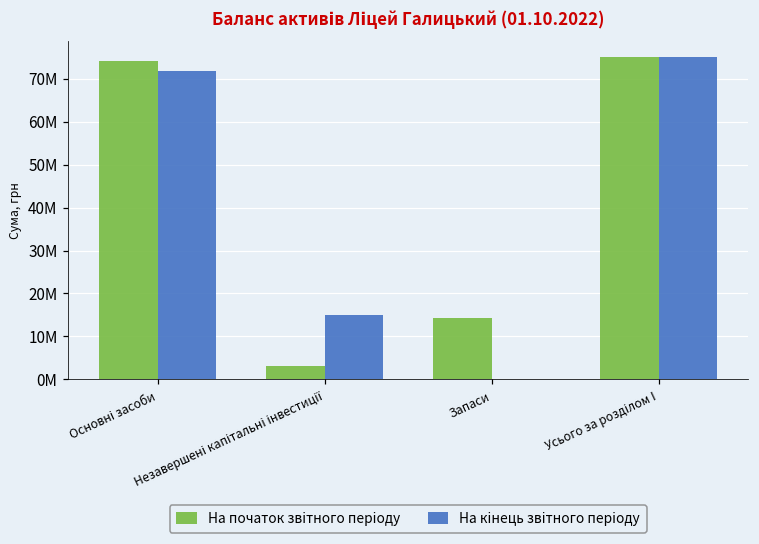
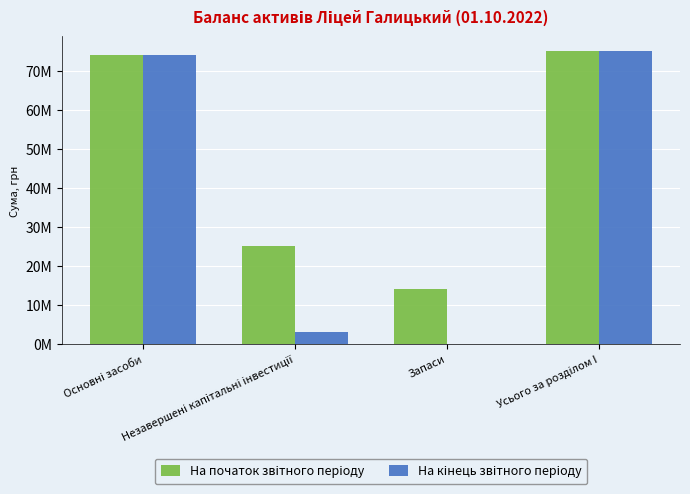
  {
    "На початок звітного періоду": {
      "Основні засоби": 74000000,
-     "Незавершені капітальні інвестиції": 3000000,
+     "Незавершені капітальні інвестиції": 25000000,
      "Запаси": 14000000,
      "Усього за розділом І": 75000000
    },
    "На кінець звітного періоду": {
-     "Основні засоби": 72000000,
-     "Незавершені капітальні інвестиції": 15000000,
+     "Основні засоби": 74000000,
+     "Незавершені капітальні інвестиції": 3000000,
      "Усього за розділом І": 75000000
    }
  }
